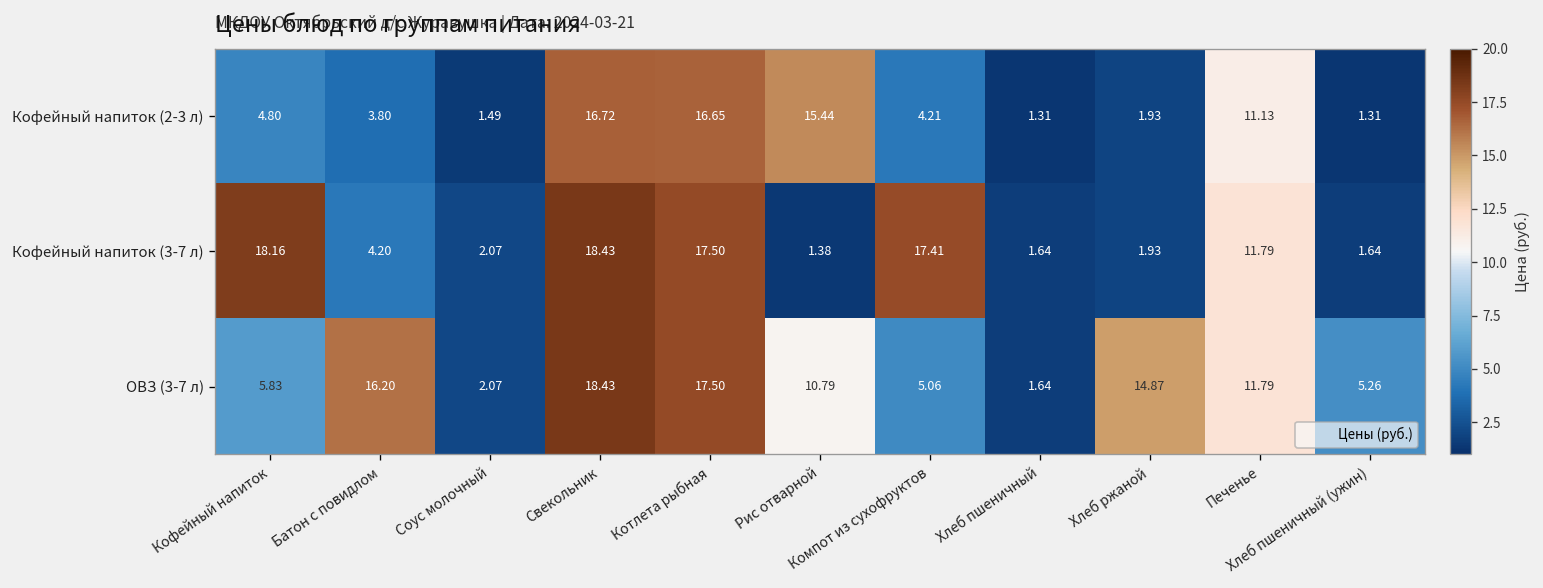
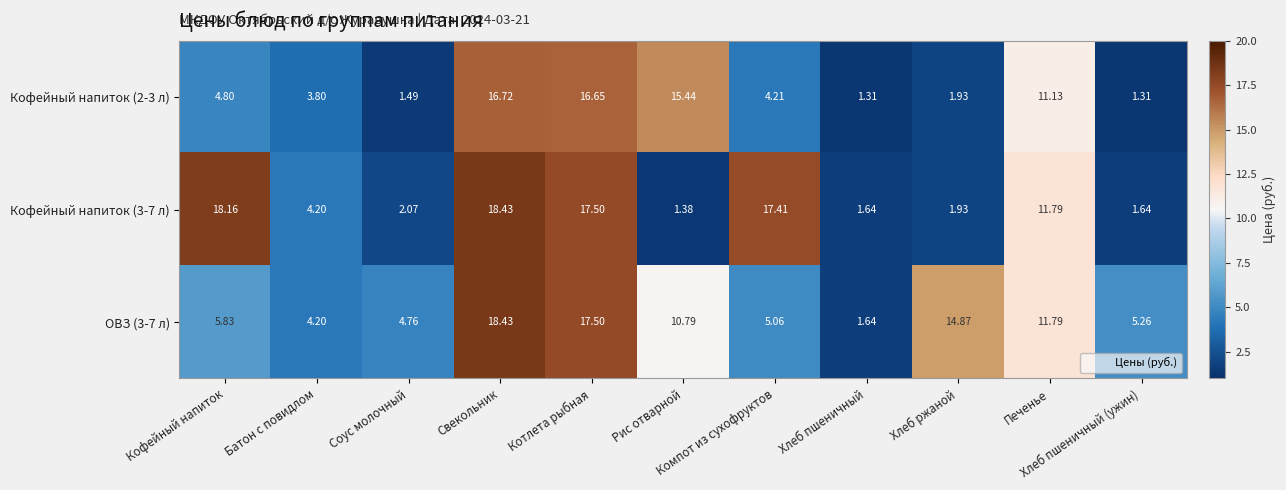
  {
    "Кофейный напиток (2-3 л)": {
      "Кофейный напиток": 4.80,
      "Батон с повидлом": 3.80,
      "Соус молочный": 1.49,
      "Свекольник": 16.72,
      "Котлета рыбная": 16.65,
      "Рис отварной": 15.44,
      "Компот из сухофруктов": 4.21,
      "Хлеб пшеничный": 1.31,
      "Хлеб ржаной": 1.93,
      "Печенье": 11.13,
      "Хлеб пшеничный (ужин)": 1.31
    },
    "Кофейный напиток (3-7 л)": {
      "Кофейный напиток": 18.16,
      "Батон с повидлом": 4.20,
      "Соус молочный": 2.07,
      "Свекольник": 18.43,
      "Котлета рыбная": 17.50,
      "Рис отварной": 1.38,
      "Компот из сухофруктов": 17.41,
      "Хлеб пшеничный": 1.64,
      "Хлеб ржаной": 1.93,
      "Печенье": 11.79,
      "Хлеб пшеничный (ужин)": 1.64
    },
    "ОВЗ (3-7 л)": {
      "Кофейный напиток": 5.83,
-     "Батон с повидлом": 16.20,
-     "Соус молочный": 2.07,
+     "Батон с повидлом": 4.20,
+     "Соус молочный": 4.76,
      "Свекольник": 18.43,
      "Котлета рыбная": 17.50,
      "Рис отварной": 10.79,
      "Компот из сухофруктов": 5.06,
      "Хлеб пшеничный": 1.64,
      "Хлеб ржаной": 14.87,
      "Печенье": 11.79,
      "Хлеб пшеничный (ужин)": 5.26
    }
  }
